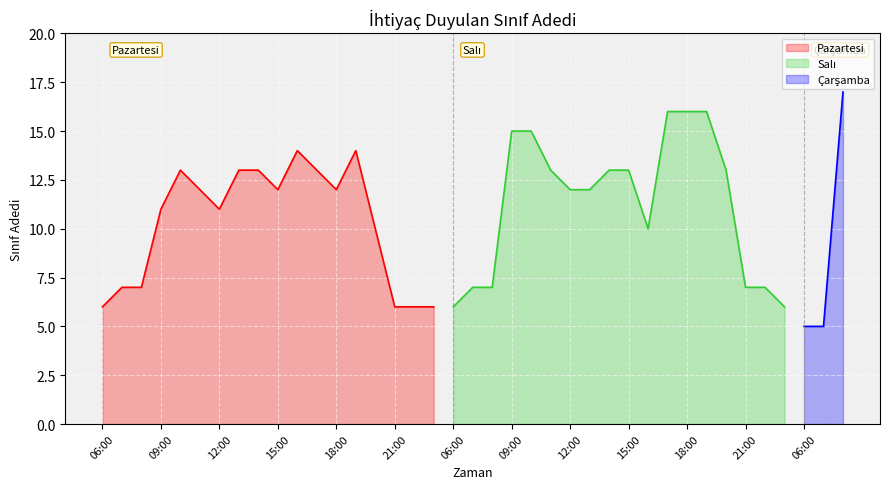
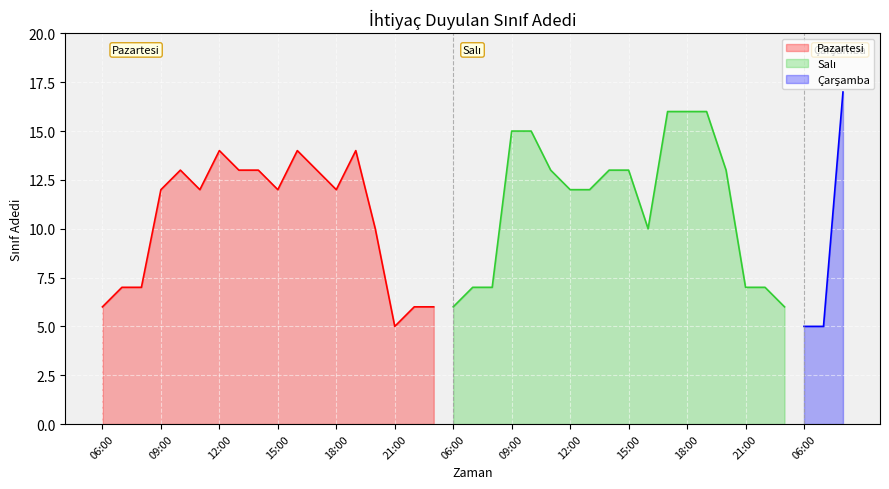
  {
    "Pazartesi": {
      "06:00": 6,
-     "09:00": 11,
-     "12:00": 11,
+     "09:00": 12,
+     "12:00": 14,
      "15:00": 12,
      "18:00": 12,
-     "21:00": 6
+     "21:00": 5
    },
    "Salı": {
      "06:00": 6,
      "09:00": 15,
      "12:00": 12,
      "15:00": 13,
      "18:00": 16,
      "21:00": 7
    },
    "Çarşamba": {
      "06:00": 5
    }
  }
